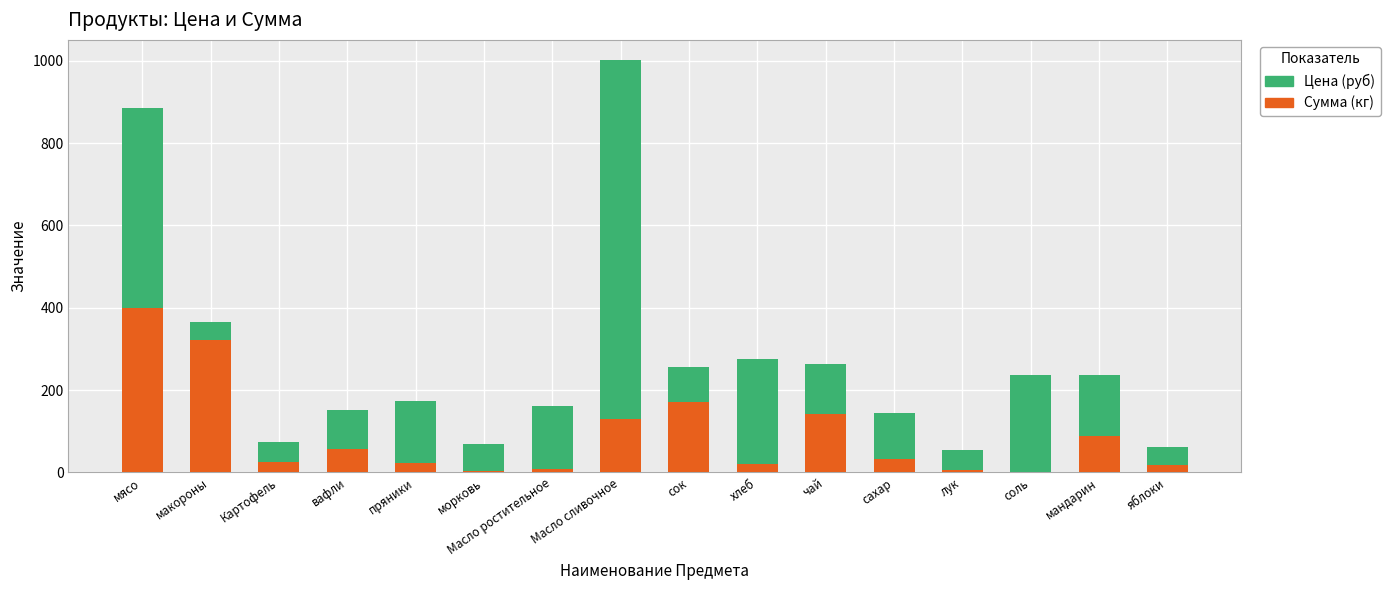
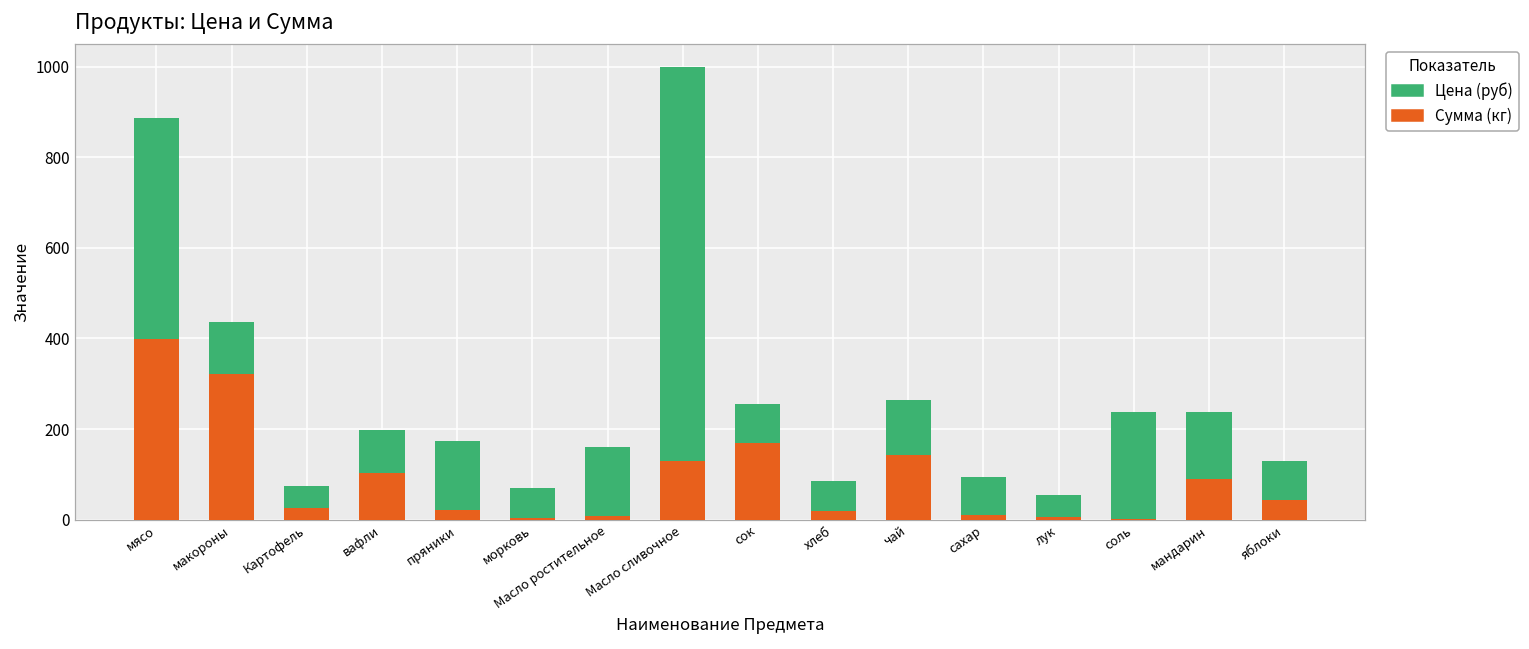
  {
    "Сумма (кг)": {
      "мясо": 400,
      "макороны": 320,
      "Картофель": 30,
-     "вафли": 60,
+     "вафли": 100,
      "пряники": 20,
      "Масло ростительное": 10,
      "Масло сливочное": 130,
      "сок": 170,
      "хлеб": 20,
      "чай": 140,
-     "сахар": 30,
+     "сахар": 10,
      "мандарин": 90,
-     "яблоки": 20
+     "яблоки": 40
    },
    "Цена (руб)": {
      "мясо": 490,
-     "макороны": 40,
+     "макороны": 120,
      "Картофель": 50,
      "вафли": 100,
      "пряники": 150,
      "морковь": 70,
      "Масло ростительное": 150,
      "Масло сливочное": 870,
      "сок": 90,
-     "хлеб": 260,
+     "хлеб": 70,
      "чай": 120,
-     "сахар": 110,
+     "сахар": 80,
      "лук": 50,
      "соль": 240,
      "мандарин": 150,
-     "яблоки": 40
+     "яблоки": 90
    }
  }
